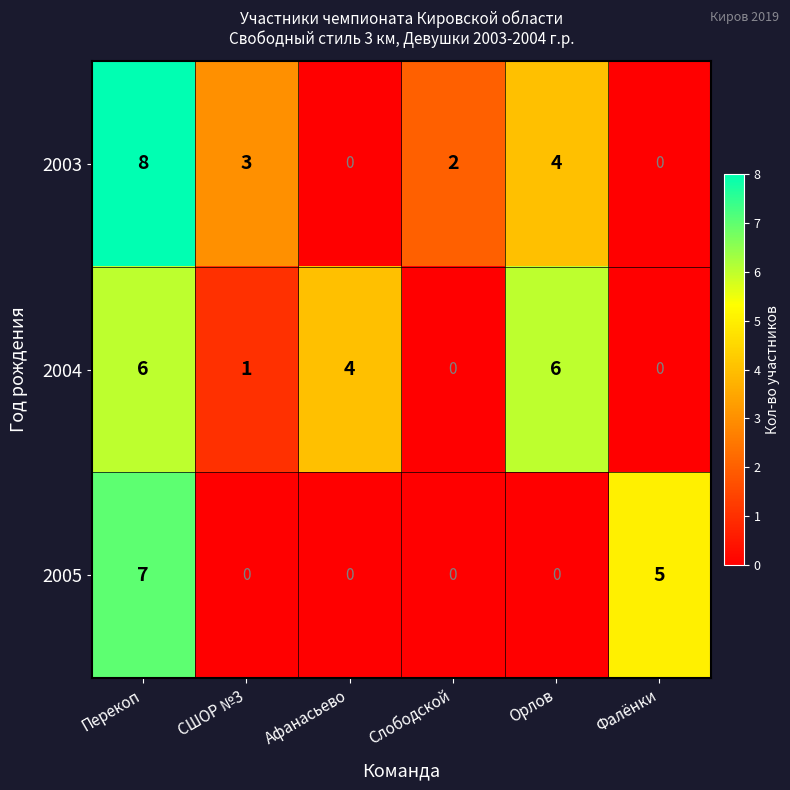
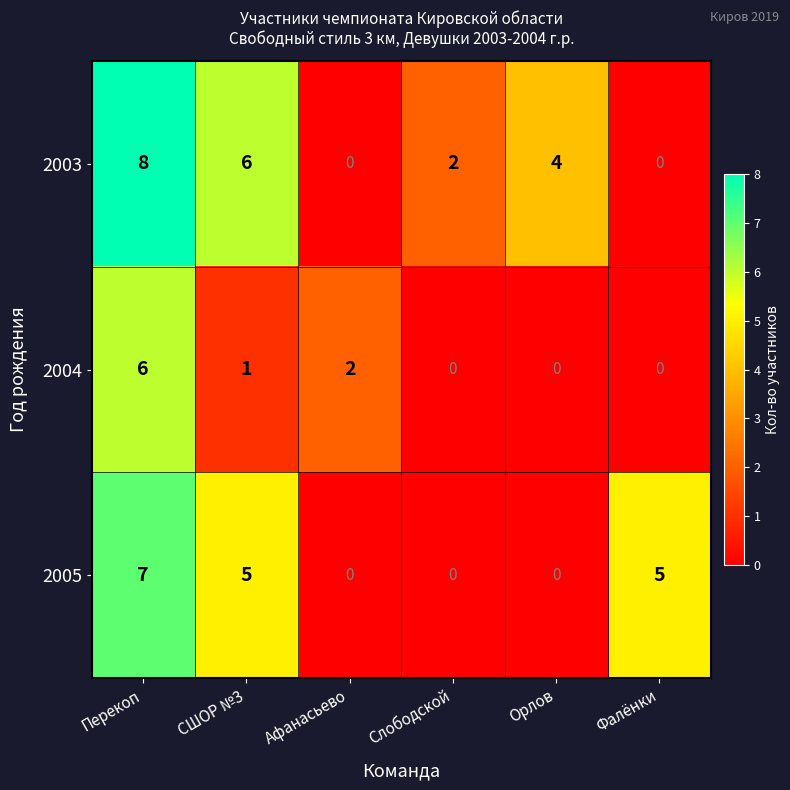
  {
    "2003": {
      "Перекоп": 8,
-     "СШОР №3": 3,
+     "СШОР №3": 6,
      "Афанасьево": 0,
      "Слободской": 2,
      "Орлов": 4,
      "Фалёнки": 0
    },
    "2004": {
      "Перекоп": 6,
      "СШОР №3": 1,
-     "Афанасьево": 4,
+     "Афанасьево": 2,
      "Слободской": 0,
-     "Орлов": 6,
+     "Орлов": 0,
      "Фалёнки": 0
    },
    "2005": {
      "Перекоп": 7,
-     "СШОР №3": 0,
+     "СШОР №3": 5,
      "Афанасьево": 0,
      "Слободской": 0,
      "Орлов": 0,
      "Фалёнки": 5
    }
  }
